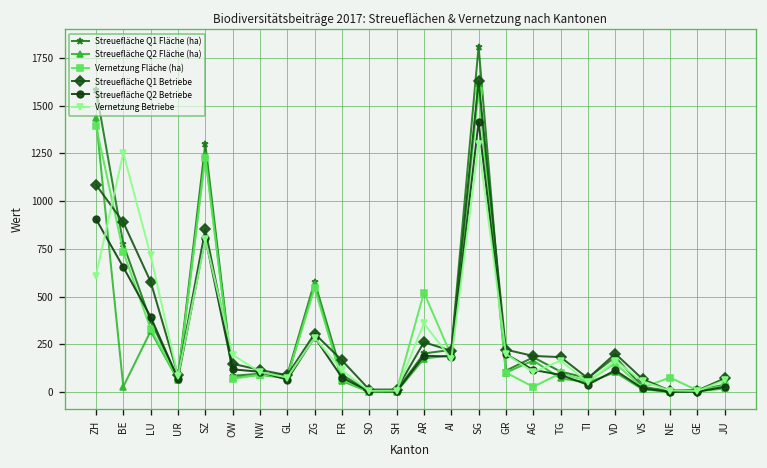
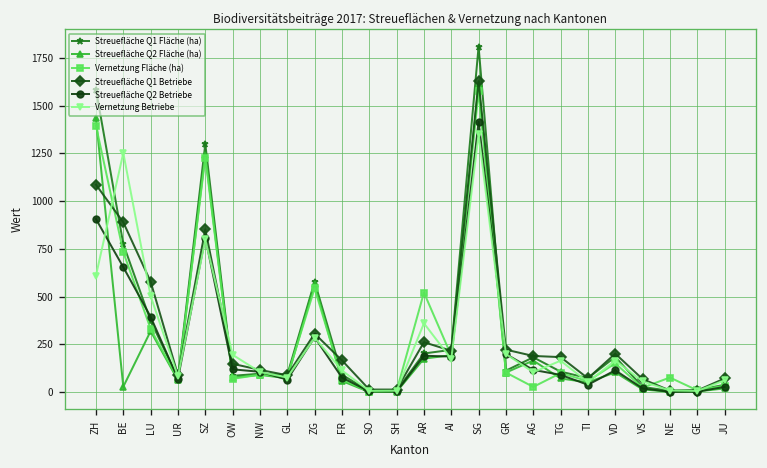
  {
    "Streuefläche Q2 Fläche (ha)": {
      "BE": 30,
      "AG": 170,
      "TG": 70
    },
    "Vernetzung Fläche (ha)": {
      "ZH": 1400,
      "BE": 730,
      "ZG": 540,
      "AR": 520,
      "SG": 1570,
      "AG": 30,
      "NE": 80
    },
    "Vernetzung Betriebe": {
      "ZH": 610,
      "BE": 1250,
-     "LU": 720,
+     "LU": 500,
      "OW": 200,
      "FR": 110,
      "AR": 360,
-     "SG": 1300,
+     "SG": 1350,
      "TG": 160
    }
  }
